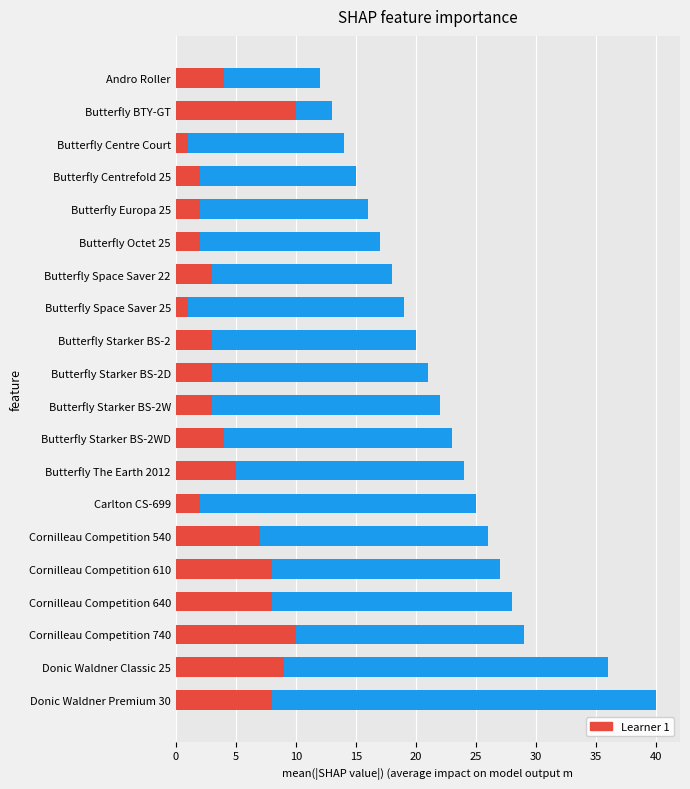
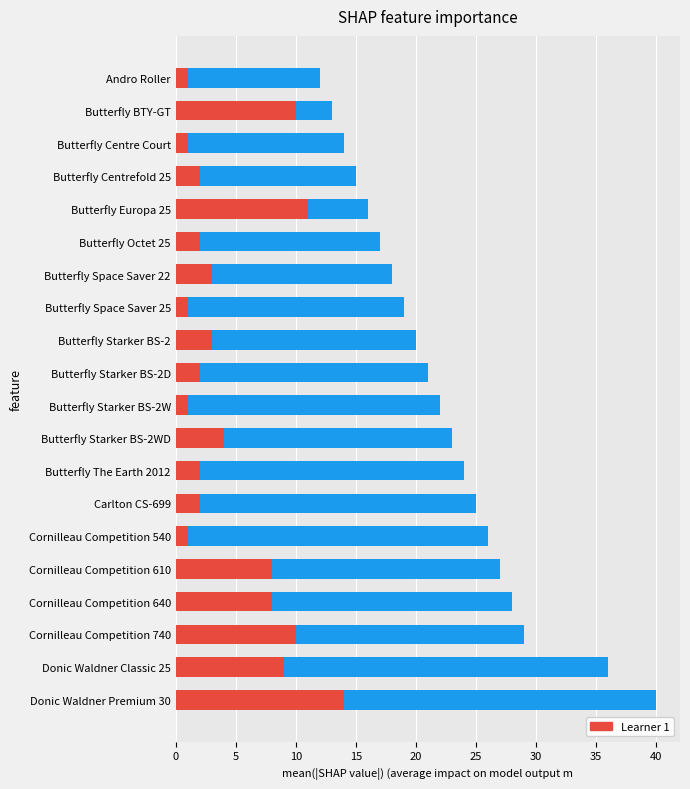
  {
    "Learner 1": {
-     "Andro Roller": 4,
-     "Butterfly Europa 25": 2,
-     "Butterfly Starker BS-2D": 3,
-     "Butterfly Starker BS-2W": 3,
-     "Butterfly The Earth 2012": 5,
-     "Cornilleau Competition 540": 7,
-     "Donic Waldner Premium 30": 8
+     "Andro Roller": 1,
+     "Butterfly Europa 25": 11,
+     "Butterfly Starker BS-2D": 2,
+     "Butterfly Starker BS-2W": 1,
+     "Butterfly The Earth 2012": 2,
+     "Cornilleau Competition 540": 1,
+     "Donic Waldner Premium 30": 14
    }
  }
